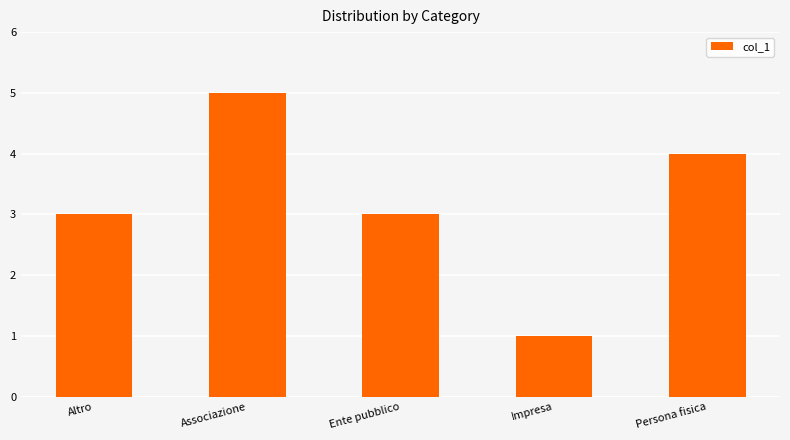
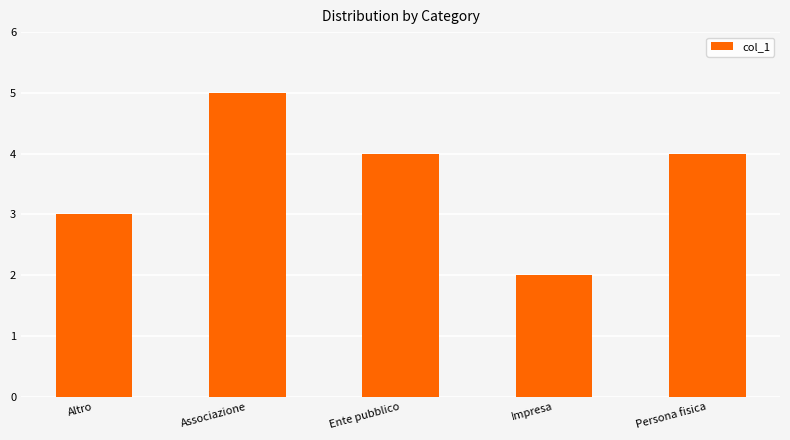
  {
    "Altro": 3,
    "Associazione": 5,
-   "Ente pubblico": 3,
-   "Impresa": 1,
+   "Ente pubblico": 4,
+   "Impresa": 2,
    "Persona fisica": 4
  }
